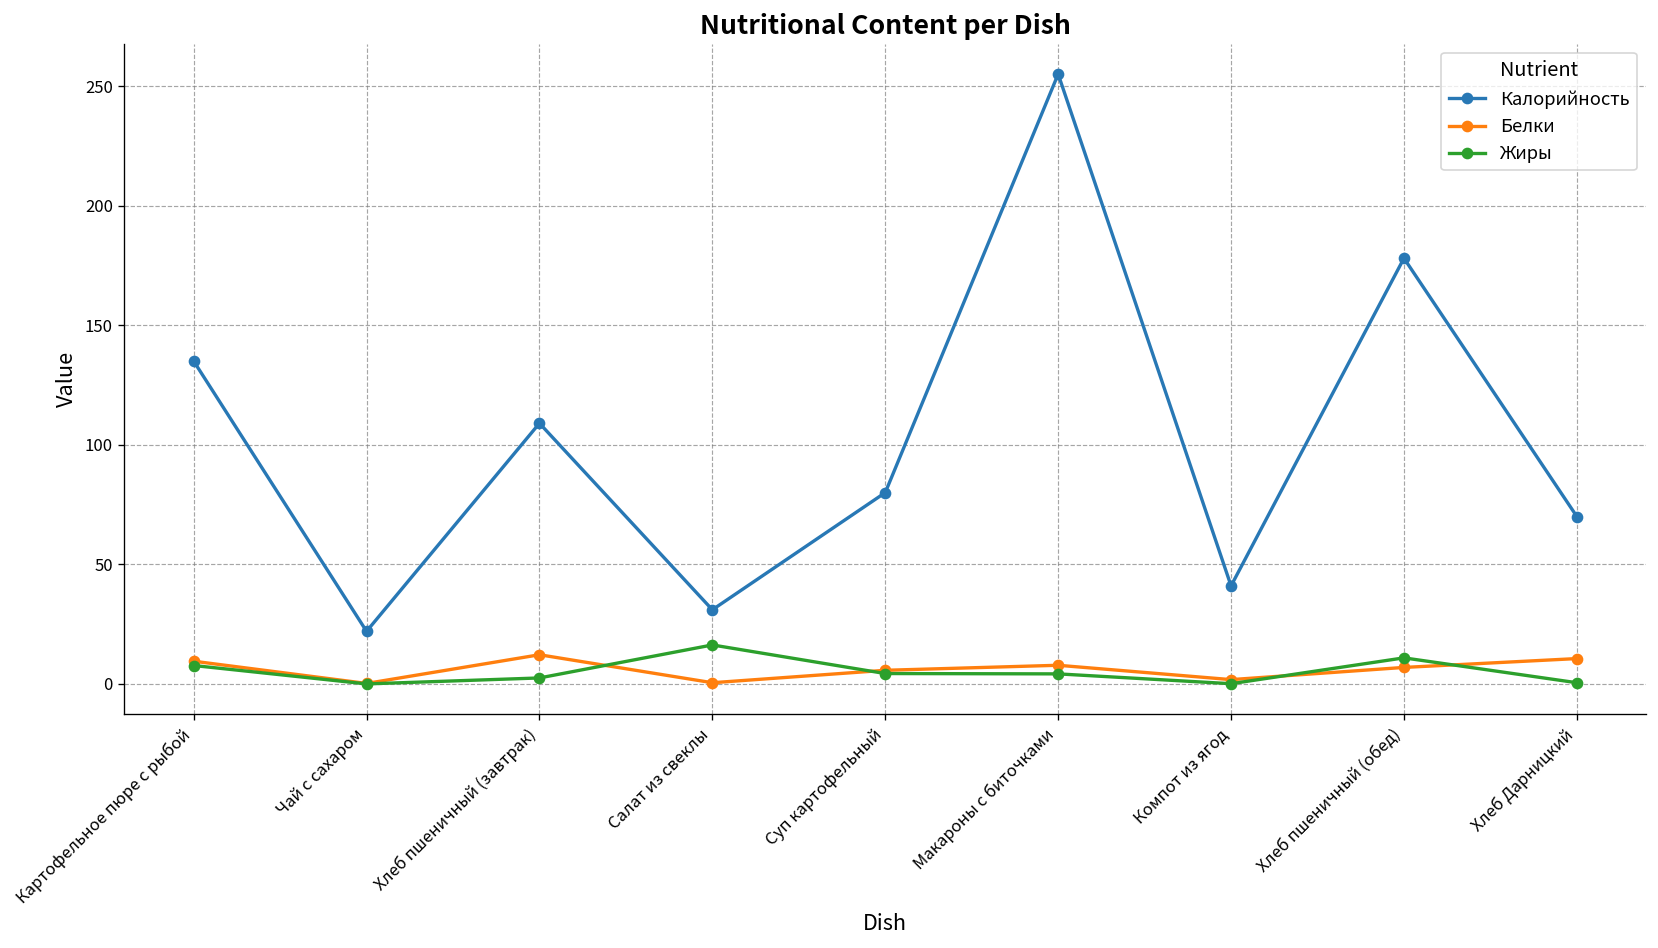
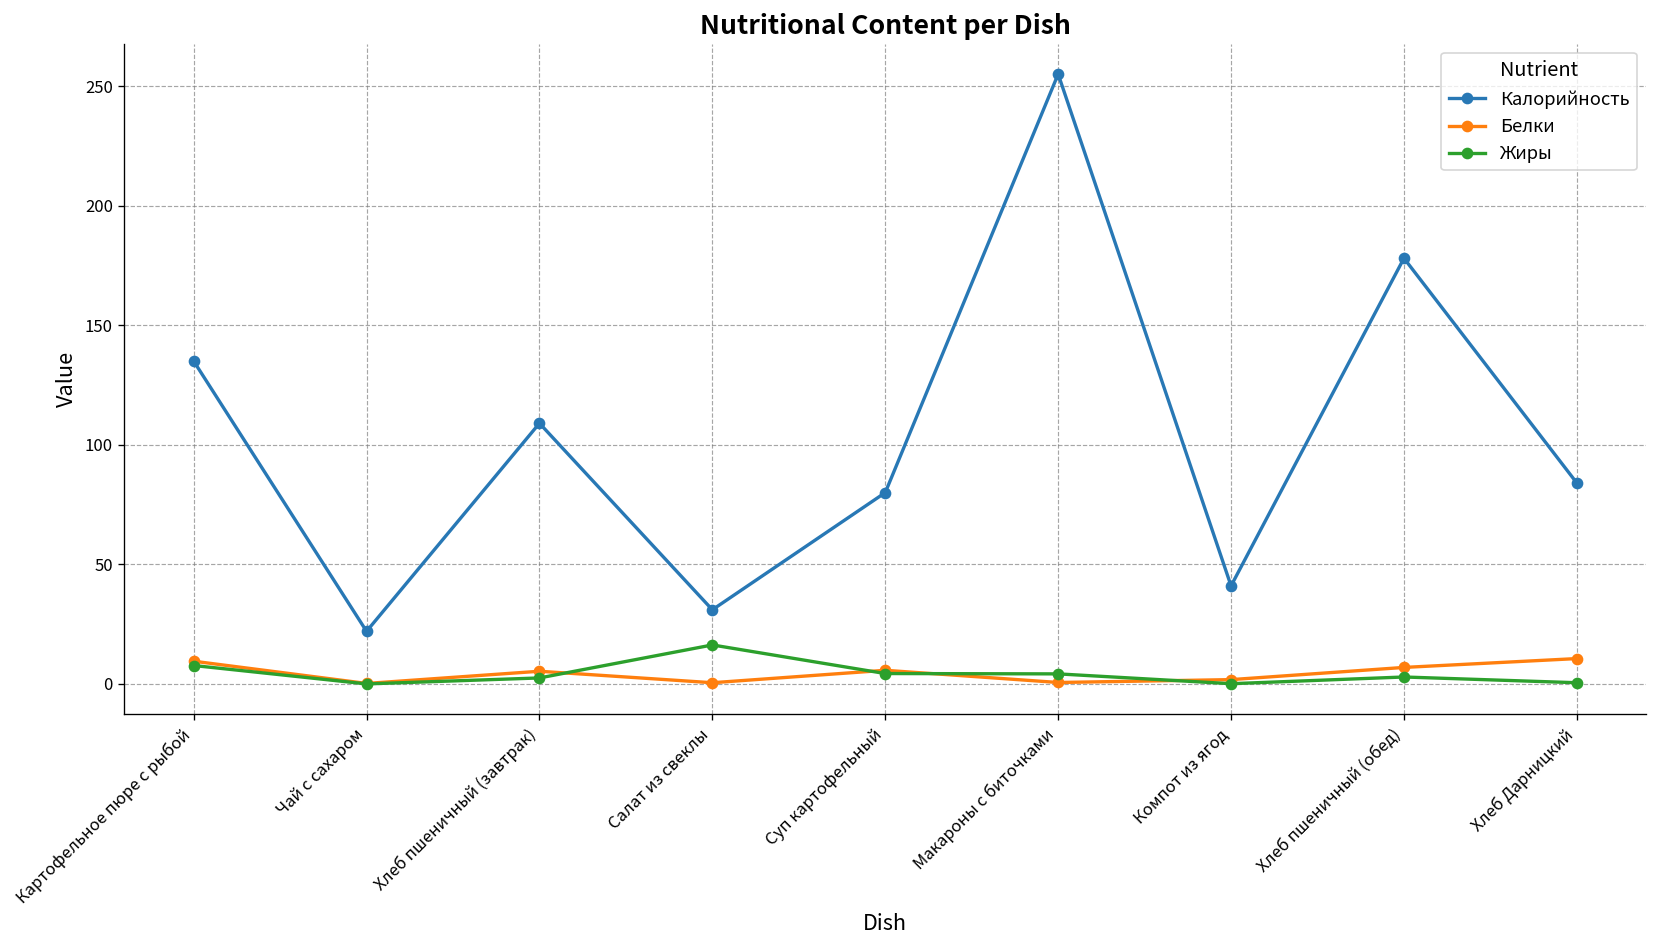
  {
    "Калорийность": {
      "Картофельное пюре с рыбой": 135,
      "Чай с сахаром": 22,
      "Хлеб пшеничный (завтрак)": 109,
      "Салат из свеклы": 31,
      "Суп картофельный": 80,
      "Макароны с биточками": 255,
      "Компот из ягод": 41,
      "Хлеб пшеничный (обед)": 178,
-     "Хлеб Дарницкий": 70
+     "Хлеб Дарницкий": 84
    },
    "Белки": {
      "Картофельное пюре с рыбой": 10,
-     "Хлеб пшеничный (завтрак)": 12,
+     "Хлеб пшеничный (завтрак)": 5,
      "Салат из свеклы": 1,
      "Суп картофельный": 6,
-     "Макароны с биточками": 8,
+     "Макароны с биточками": 1,
      "Компот из ягод": 2,
      "Хлеб пшеничный (обед)": 7,
      "Хлеб Дарницкий": 11
    },
    "Жиры": {
      "Картофельное пюре с рыбой": 8,
      "Хлеб пшеничный (завтрак)": 3,
      "Салат из свеклы": 16,
      "Суп картофельный": 4,
      "Макароны с биточками": 4,
      "Компот из ягод": 0,
-     "Хлеб пшеничный (обед)": 11,
+     "Хлеб пшеничный (обед)": 3,
      "Хлеб Дарницкий": 1
    }
  }
